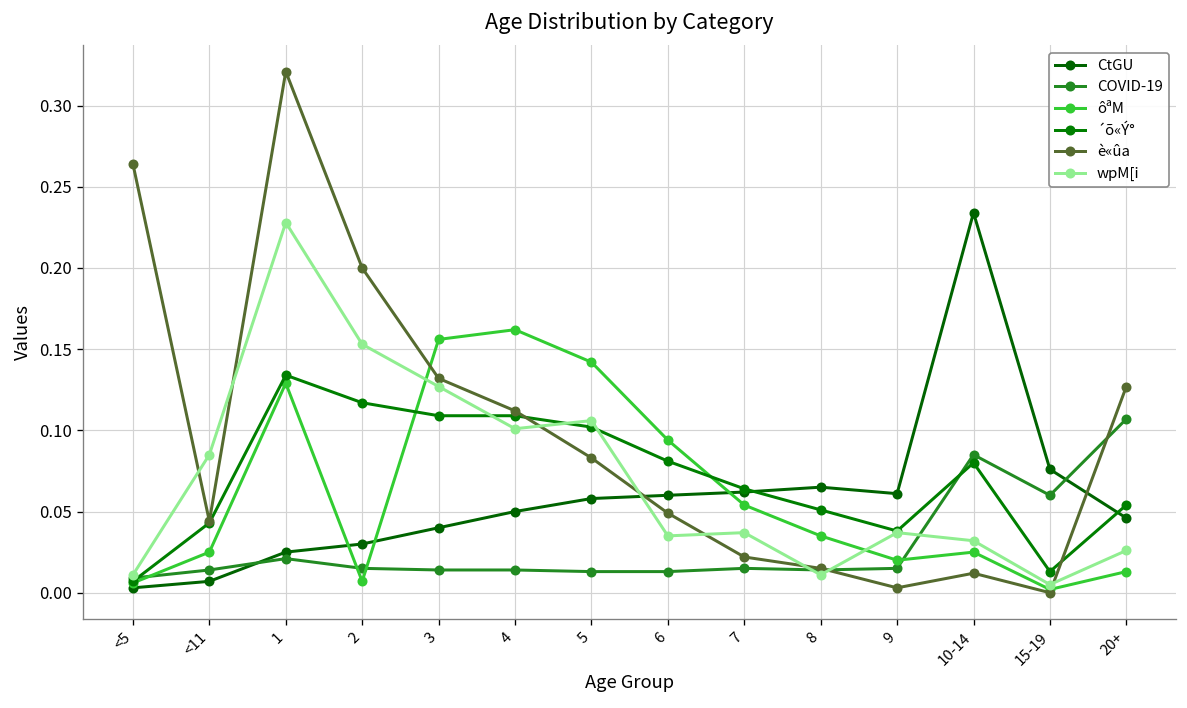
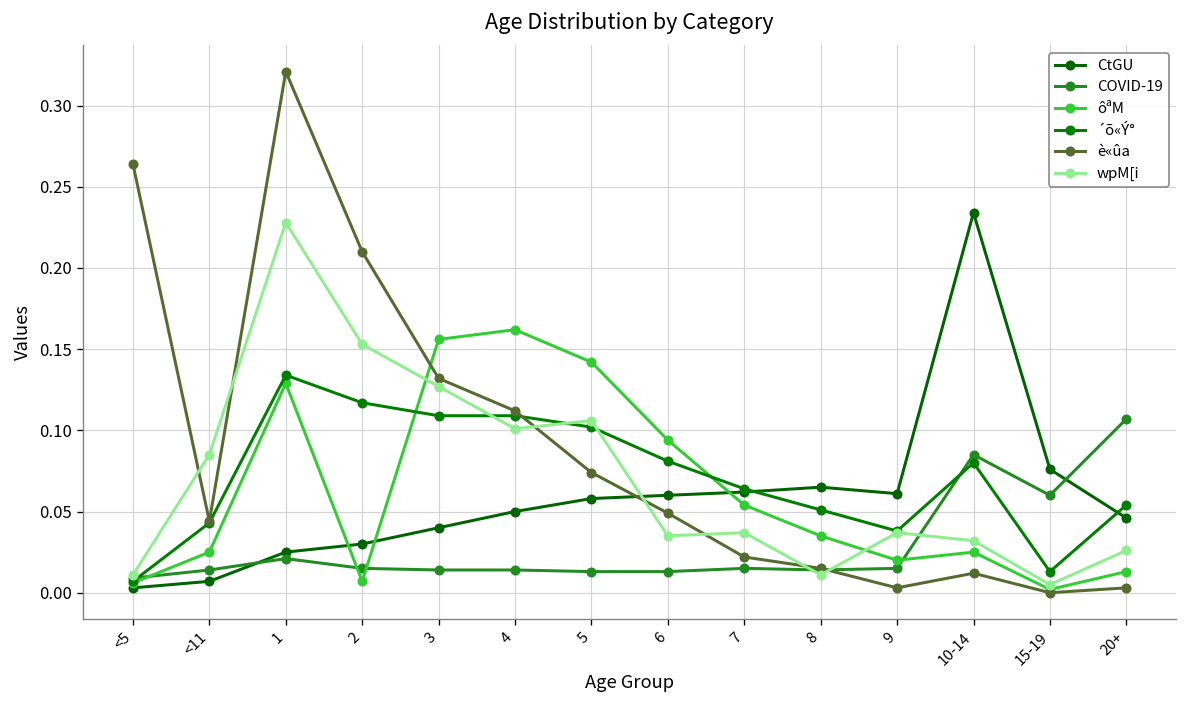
  {
    "ôªM": {
      "<11": 0.025,
      "1": 0.129,
      "2": 0.007,
      "3": 0.156,
      "4": 0.162,
      "5": 0.142,
      "6": 0.094,
      "7": 0.054,
      "8": 0.035,
      "9": 0.020,
      "10-14": 0.025,
      "15-19": 0.002,
      "20+": 0.013
    },
    "è«ûa": {
      "<5": 0.264,
      "1": 0.321,
-     "2": 0.20,
+     "2": 0.21,
      "3": 0.132,
      "4": 0.112,
-     "5": 0.083,
+     "5": 0.074,
      "6": 0.049,
      "7": 0.022,
      "9": 0.003,
      "10-14": 0.012,
      "15-19": 0.000,
-     "20+": 0.127
+     "20+": 0.003
    },
    "wpM[i": {
      "<5": 0.011,
      "<11": 0.085,
      "1": 0.228,
      "2": 0.153,
      "3": 0.127,
      "4": 0.101,
      "5": 0.106,
      "6": 0.035,
      "7": 0.037,
      "8": 0.011,
      "10-14": 0.032,
      "15-19": 0.005,
      "20+": 0.026
    }
  }
